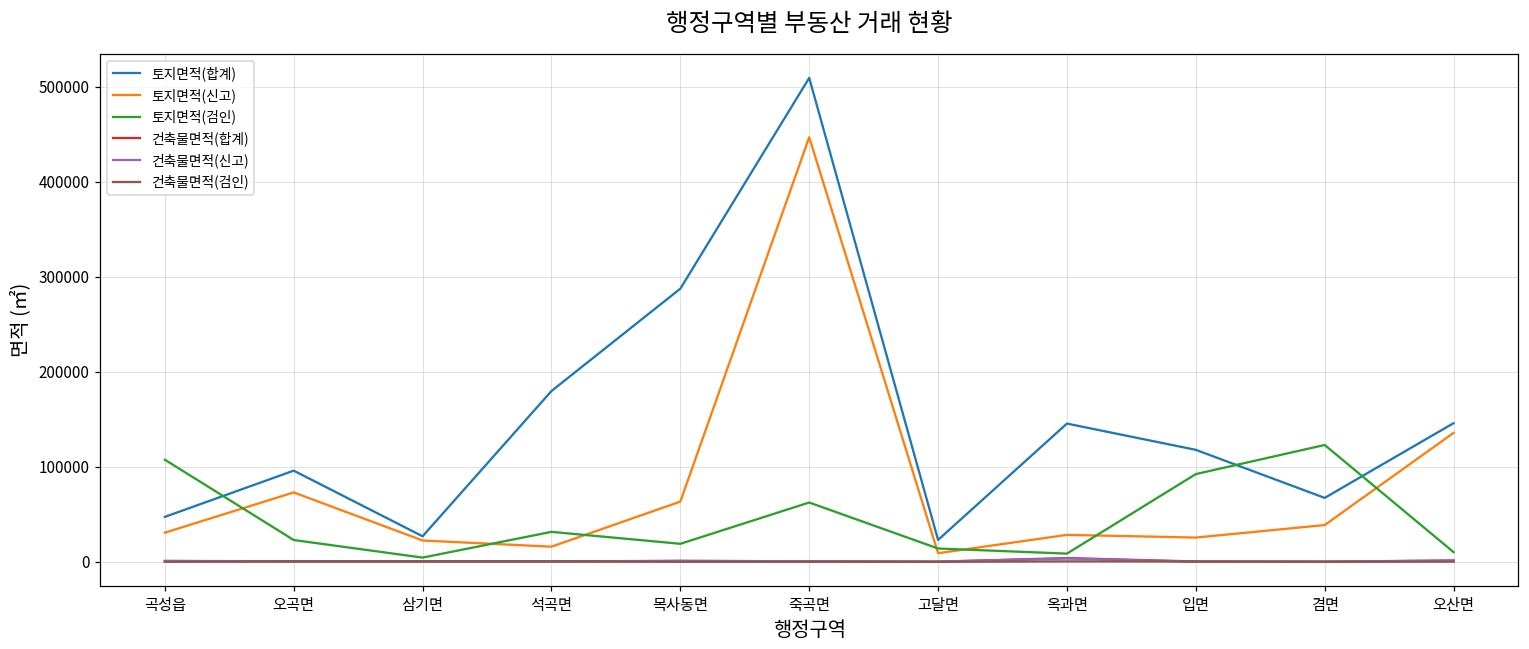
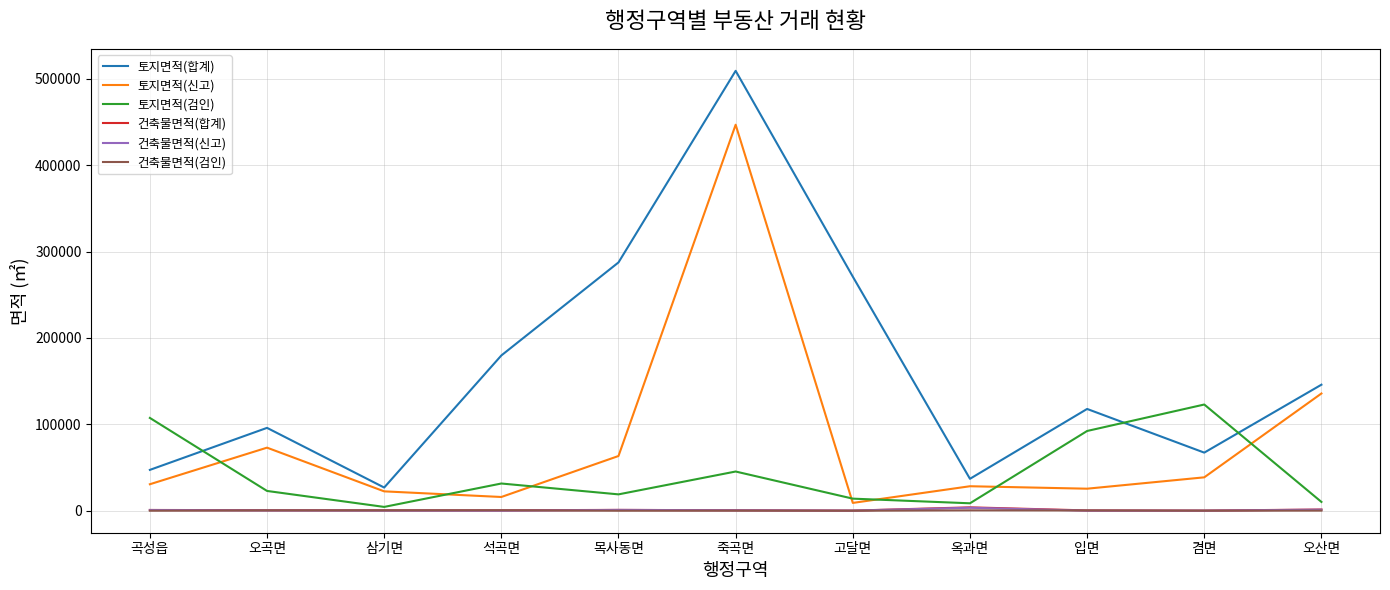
  {
    "토지면적(합계)": {
      "곡성읍": 50000,
      "오곡면": 100000,
      "삼기면": 30000,
      "석곡면": 180000,
      "목사동면": 290000,
      "죽곡면": 510000,
-     "고달면": 20000,
-     "옥과면": 150000,
+     "고달면": 270000,
+     "옥과면": 40000,
      "입면": 120000,
      "겸면": 70000,
      "오산면": 150000
    },
    "토지면적(신고)": {
      "곡성읍": 30000,
      "오곡면": 70000,
      "삼기면": 20000,
      "석곡면": 20000,
      "목사동면": 60000,
      "죽곡면": 450000,
      "고달면": 10000,
      "옥과면": 30000,
      "입면": 30000,
      "겸면": 40000,
      "오산면": 140000
    },
    "토지면적(검인)": {
      "곡성읍": 110000,
      "오곡면": 20000,
      "삼기면": 0,
      "석곡면": 30000,
      "목사동면": 20000,
-     "죽곡면": 60000,
+     "죽곡면": 50000,
      "고달면": 10000,
      "옥과면": 10000,
      "입면": 90000,
      "겸면": 120000,
      "오산면": 10000
    },
    "건축물면적(검인)": {
      "옥과면": 0
    }
  }
